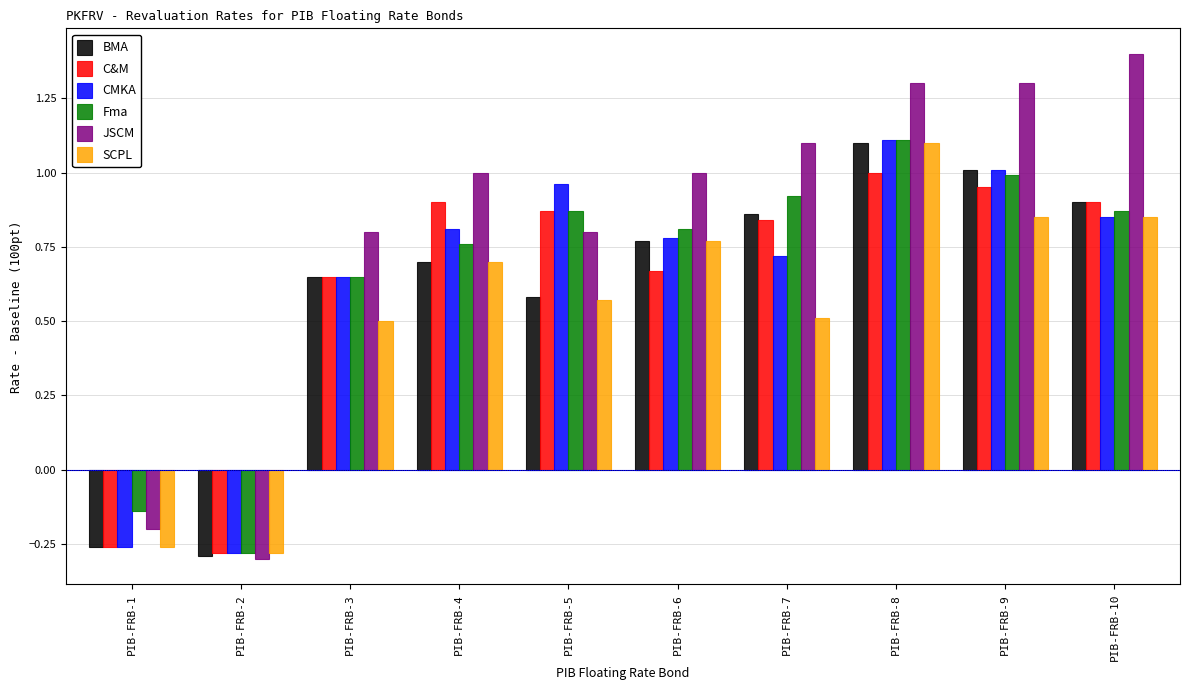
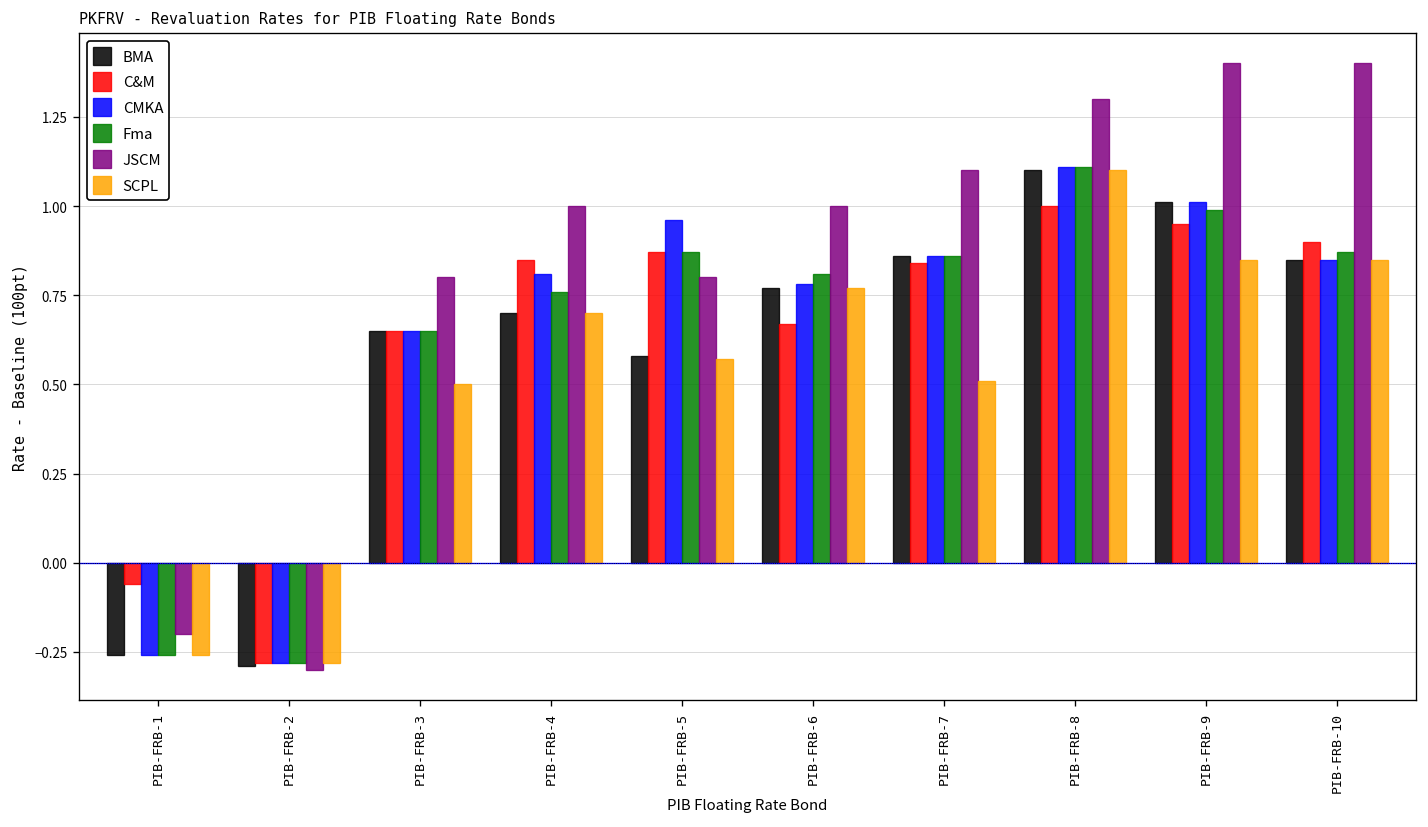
  {
    "BMA": {
      "PIB-FRB-1": -0.26,
      "PIB-FRB-2": -0.29,
      "PIB-FRB-3": 0.65,
      "PIB-FRB-4": 0.70,
      "PIB-FRB-5": 0.58,
      "PIB-FRB-6": 0.77,
      "PIB-FRB-7": 0.86,
      "PIB-FRB-8": 1.10,
      "PIB-FRB-9": 1.01,
-     "PIB-FRB-10": 0.90
+     "PIB-FRB-10": 0.85
    },
    "C&M": {
-     "PIB-FRB-1": -0.26,
+     "PIB-FRB-1": -0.06,
      "PIB-FRB-2": -0.28,
      "PIB-FRB-3": 0.65,
-     "PIB-FRB-4": 0.90,
+     "PIB-FRB-4": 0.85,
      "PIB-FRB-5": 0.87,
      "PIB-FRB-6": 0.67,
      "PIB-FRB-7": 0.84,
      "PIB-FRB-8": 1.00,
      "PIB-FRB-9": 0.95,
      "PIB-FRB-10": 0.90
    },
    "CMKA": {
      "PIB-FRB-1": -0.26,
      "PIB-FRB-2": -0.28,
      "PIB-FRB-3": 0.65,
      "PIB-FRB-4": 0.81,
      "PIB-FRB-5": 0.96,
      "PIB-FRB-6": 0.78,
-     "PIB-FRB-7": 0.72,
+     "PIB-FRB-7": 0.86,
      "PIB-FRB-8": 1.11,
      "PIB-FRB-9": 1.01,
      "PIB-FRB-10": 0.85
    },
    "Fma": {
-     "PIB-FRB-1": -0.14,
+     "PIB-FRB-1": -0.26,
      "PIB-FRB-2": -0.28,
      "PIB-FRB-3": 0.65,
      "PIB-FRB-4": 0.76,
      "PIB-FRB-5": 0.87,
      "PIB-FRB-6": 0.81,
-     "PIB-FRB-7": 0.92,
+     "PIB-FRB-7": 0.86,
      "PIB-FRB-8": 1.11,
      "PIB-FRB-9": 0.99,
      "PIB-FRB-10": 0.87
    },
    "JSCM": {
      "PIB-FRB-1": -0.20,
      "PIB-FRB-2": -0.30,
      "PIB-FRB-3": 0.80,
      "PIB-FRB-4": 1.00,
      "PIB-FRB-5": 0.80,
      "PIB-FRB-6": 1.00,
      "PIB-FRB-7": 1.10,
      "PIB-FRB-8": 1.30,
-     "PIB-FRB-9": 1.30,
+     "PIB-FRB-9": 1.40,
      "PIB-FRB-10": 1.40
    },
    "SCPL": {
      "PIB-FRB-1": -0.26,
      "PIB-FRB-2": -0.28,
      "PIB-FRB-3": 0.50,
      "PIB-FRB-4": 0.70,
      "PIB-FRB-5": 0.57,
      "PIB-FRB-6": 0.77,
      "PIB-FRB-7": 0.51,
      "PIB-FRB-8": 1.10,
      "PIB-FRB-9": 0.85,
      "PIB-FRB-10": 0.85
    }
  }
